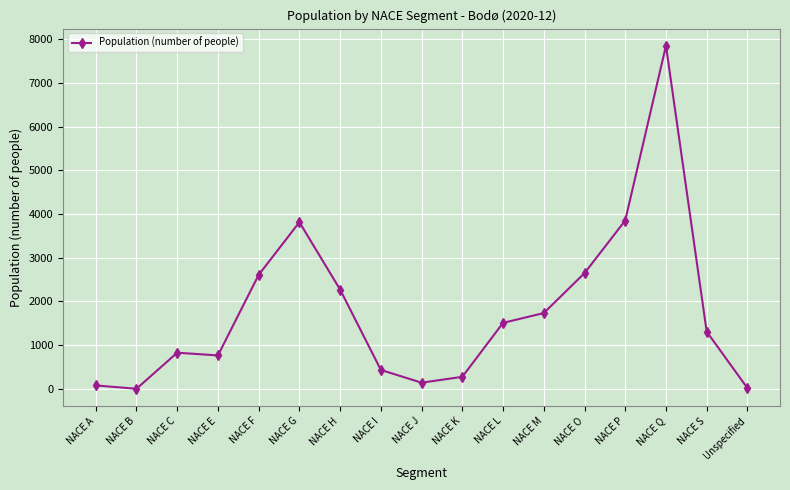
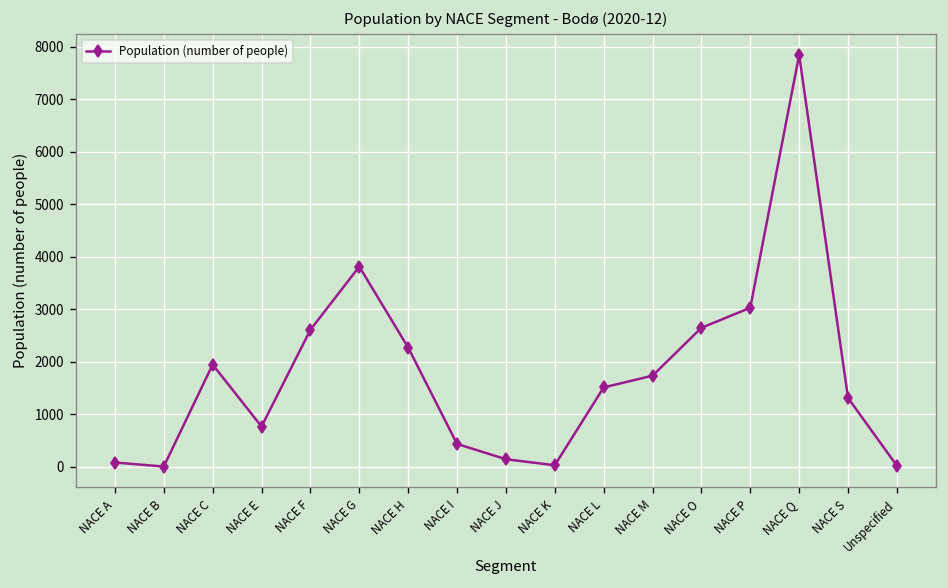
  {
    "NACE A": 100,
    "NACE B": 0,
-   "NACE C": 800,
+   "NACE C": 1900,
    "NACE E": 800,
    "NACE F": 2600,
    "NACE G": 3800,
    "NACE H": 2300,
    "NACE I": 400,
    "NACE J": 100,
-   "NACE K": 300,
+   "NACE K": 0,
    "NACE L": 1500,
    "NACE M": 1700,
    "NACE O": 2600,
-   "NACE P": 3900,
+   "NACE P": 3000,
    "NACE Q": 7800,
    "NACE S": 1300,
    "Unspecified": 0
  }
